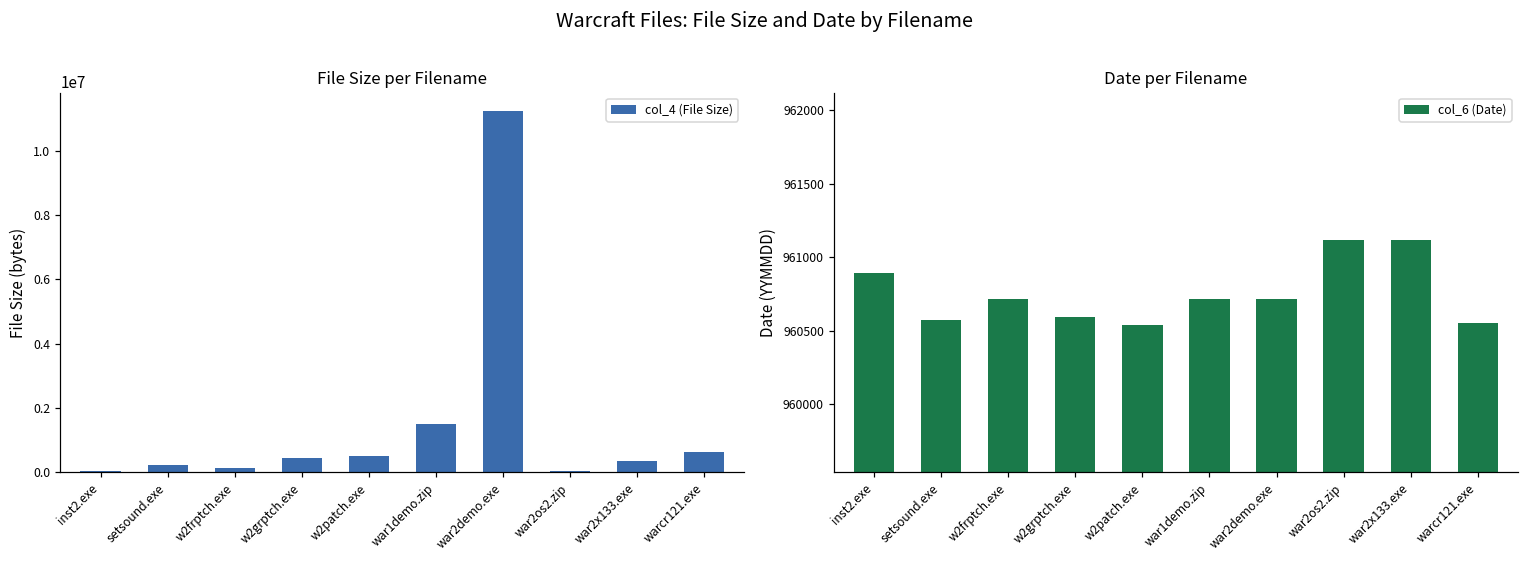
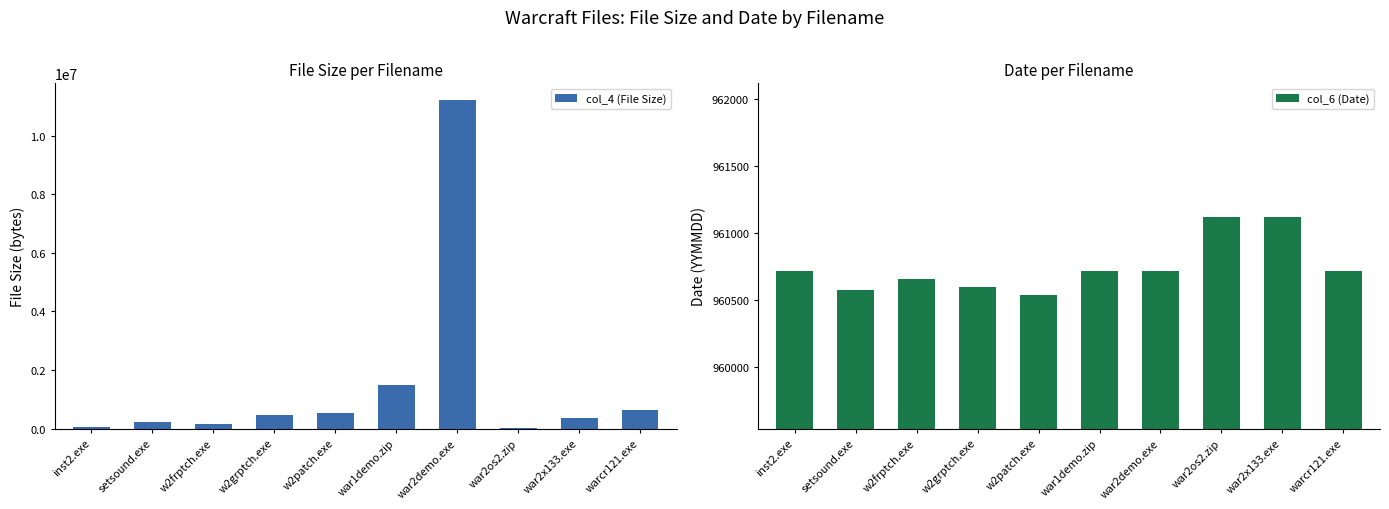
  {
    "File Size per Filename": {
      "setsound.exe": 200000,
      "w2frptch.exe": 100000,
      "w2grptch.exe": 400000,
      "w2patch.exe": 500000,
      "war1demo.zip": 1500000,
      "war2demo.exe": 11200000,
      "war2x133.exe": 300000,
      "warcr121.exe": 600000
    },
    "Date per Filename": {
-     "inst2.exe": 960900,
+     "inst2.exe": 960720,
      "setsound.exe": 960580,
-     "w2frptch.exe": 960720,
+     "w2frptch.exe": 960660,
      "w2grptch.exe": 960600,
      "w2patch.exe": 960540,
      "war1demo.zip": 960720,
      "war2demo.exe": 960720,
      "war2os2.zip": 961120,
      "war2x133.exe": 961120,
-     "warcr121.exe": 960560
+     "warcr121.exe": 960720
    }
  }
